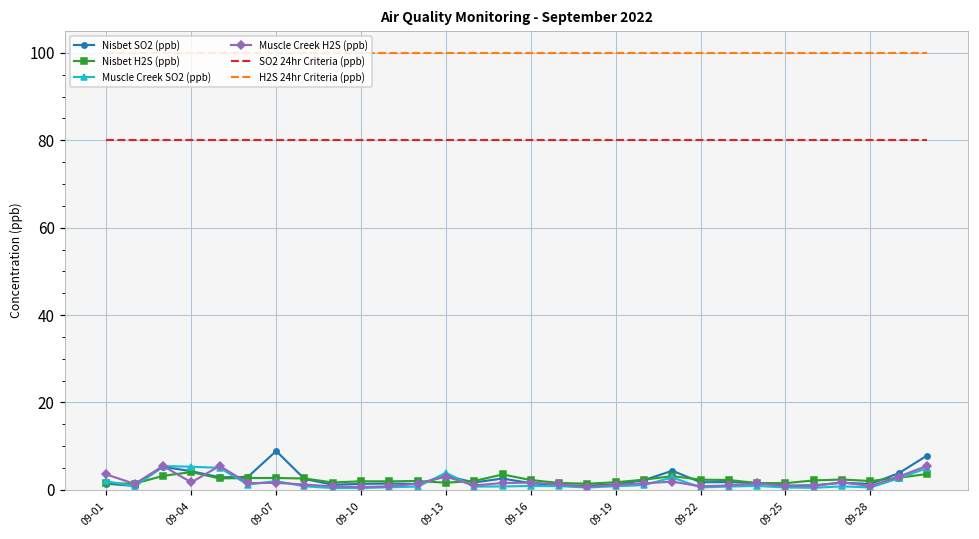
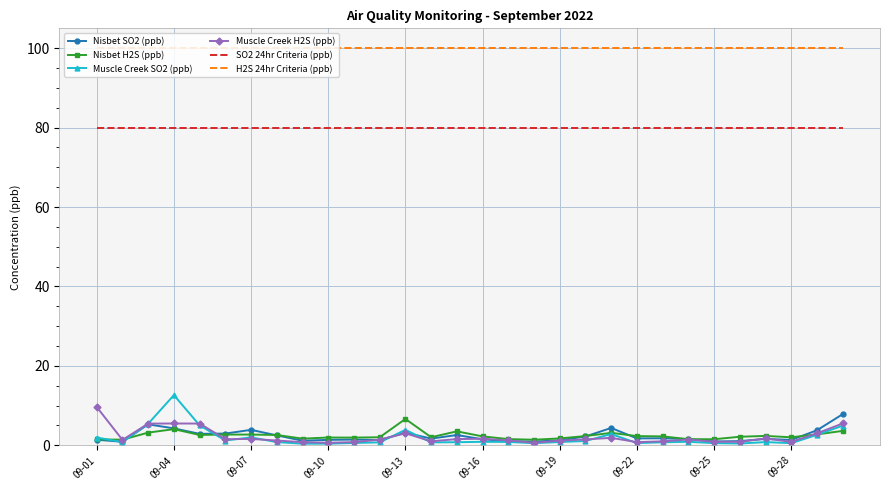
  {
    "Nisbet SO2 (ppb)": {
-     "09-07": 9
+     "09-07": 4
    },
    "Nisbet H2S (ppb)": {
      "09-07": 3,
-     "09-13": 2,
+     "09-13": 7,
      "09-28": 2
    },
    "Muscle Creek SO2 (ppb)": {
-     "09-04": 5,
+     "09-04": 13,
      "09-13": 4
    },
    "Muscle Creek H2S (ppb)": {
-     "09-01": 4,
-     "09-04": 2
+     "09-01": 10,
+     "09-04": 6
    },
    "SO2 24hr Criteria (ppb)": {
      "09-01": 80,
      "09-04": 80,
      "09-07": 80,
      "09-10": 80,
      "09-13": 80,
      "09-16": 80,
      "09-19": 80,
      "09-22": 80,
      "09-25": 80,
      "09-28": 80
    },
    "H2S 24hr Criteria (ppb)": {
      "09-13": 100,
      "09-16": 100,
      "09-19": 100,
      "09-22": 100,
      "09-25": 100,
      "09-28": 100
    }
  }
